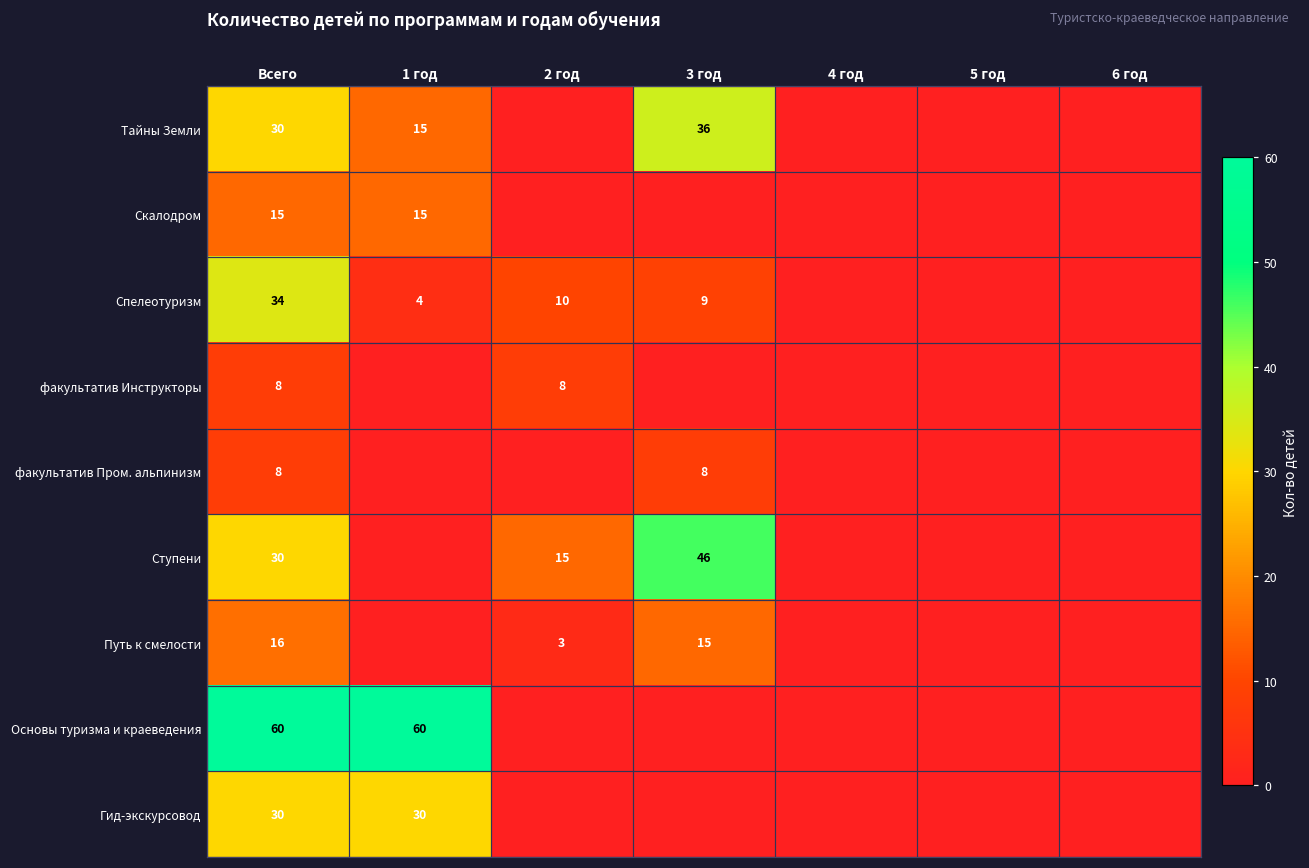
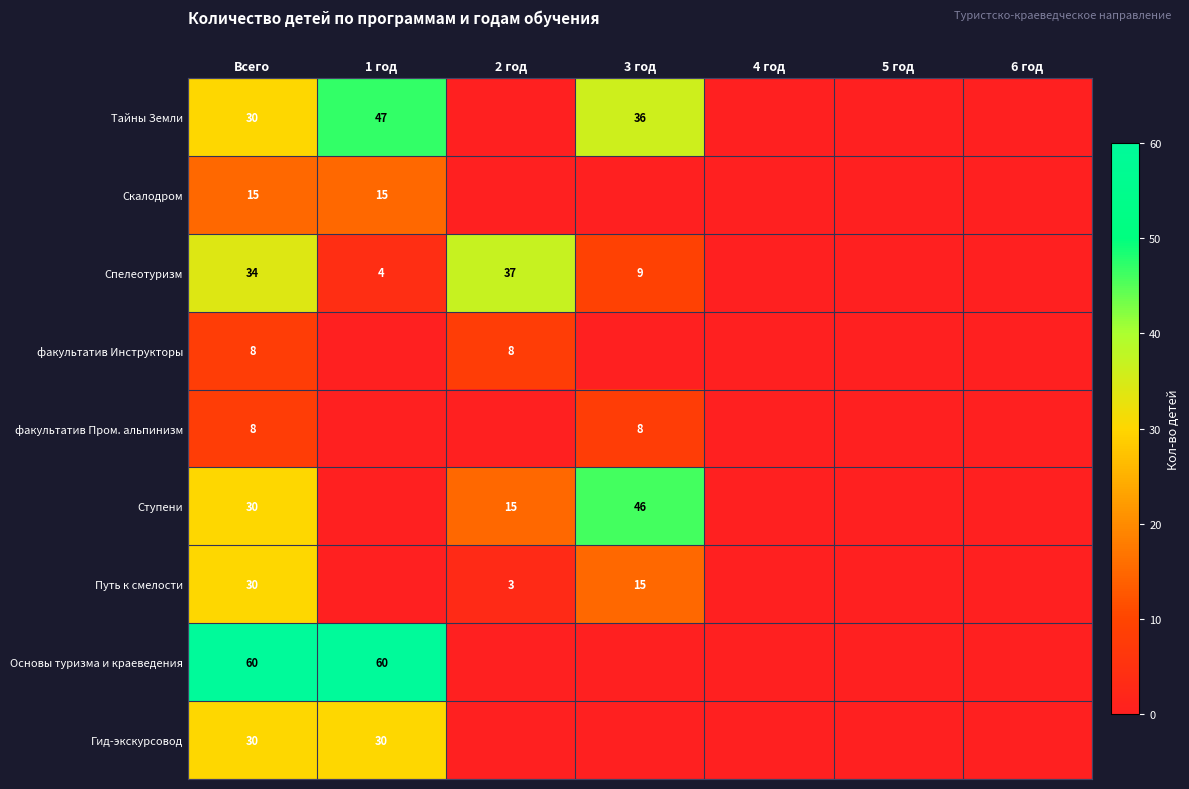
  {
    "Тайны Земли": {
      "Всего": 30,
-     "1 год": 15,
+     "1 год": 47,
      "3 год": 36
    },
    "Скалодром": {
      "Всего": 15,
      "1 год": 15
    },
    "Спелеотуризм": {
      "Всего": 34,
      "1 год": 4,
-     "2 год": 10,
+     "2 год": 37,
      "3 год": 9
    },
    "факультатив Инструкторы": {
      "Всего": 8,
      "2 год": 8
    },
    "факультатив Пром. альпинизм": {
      "Всего": 8,
      "3 год": 8
    },
    "Ступени": {
      "Всего": 30,
      "2 год": 15,
      "3 год": 46
    },
    "Путь к смелости": {
-     "Всего": 16,
+     "Всего": 30,
      "2 год": 3,
      "3 год": 15
    },
    "Основы туризма и краеведения": {
      "Всего": 60,
      "1 год": 60
    },
    "Гид-экскурсовод": {
      "Всего": 30,
      "1 год": 30
    }
  }
